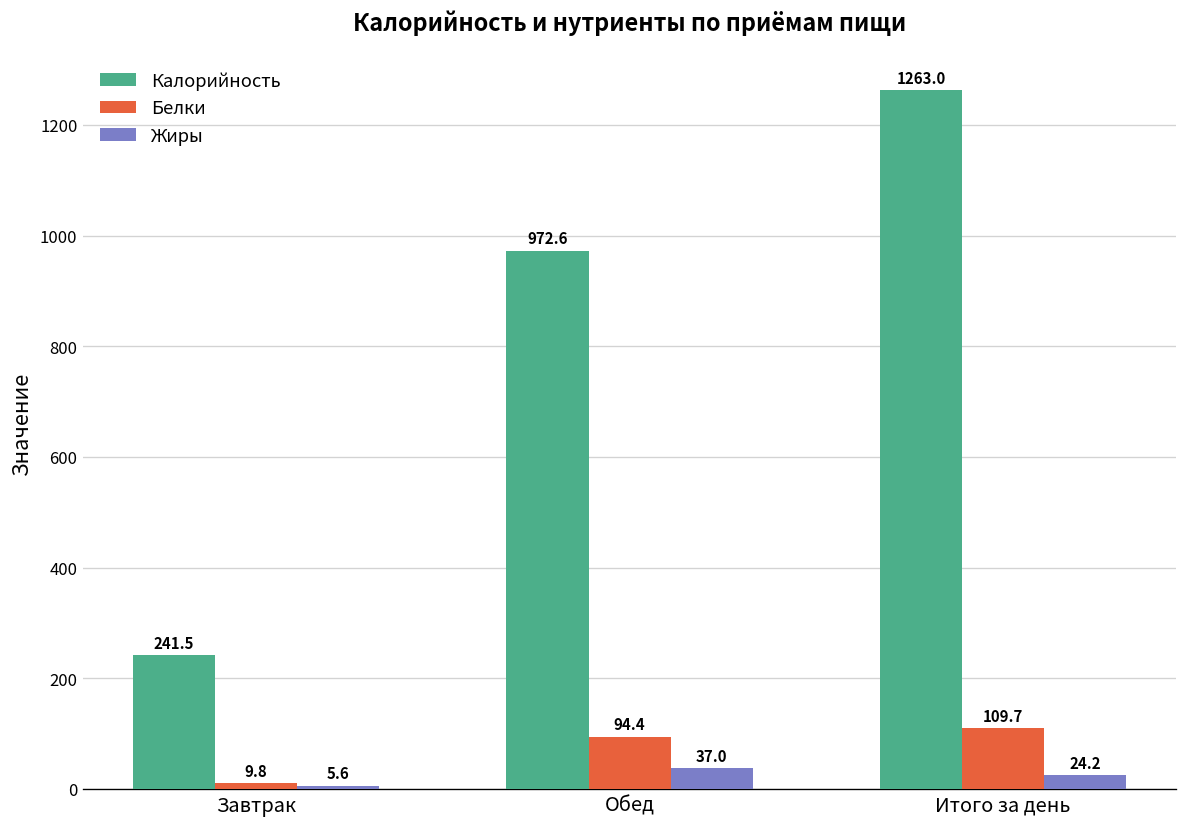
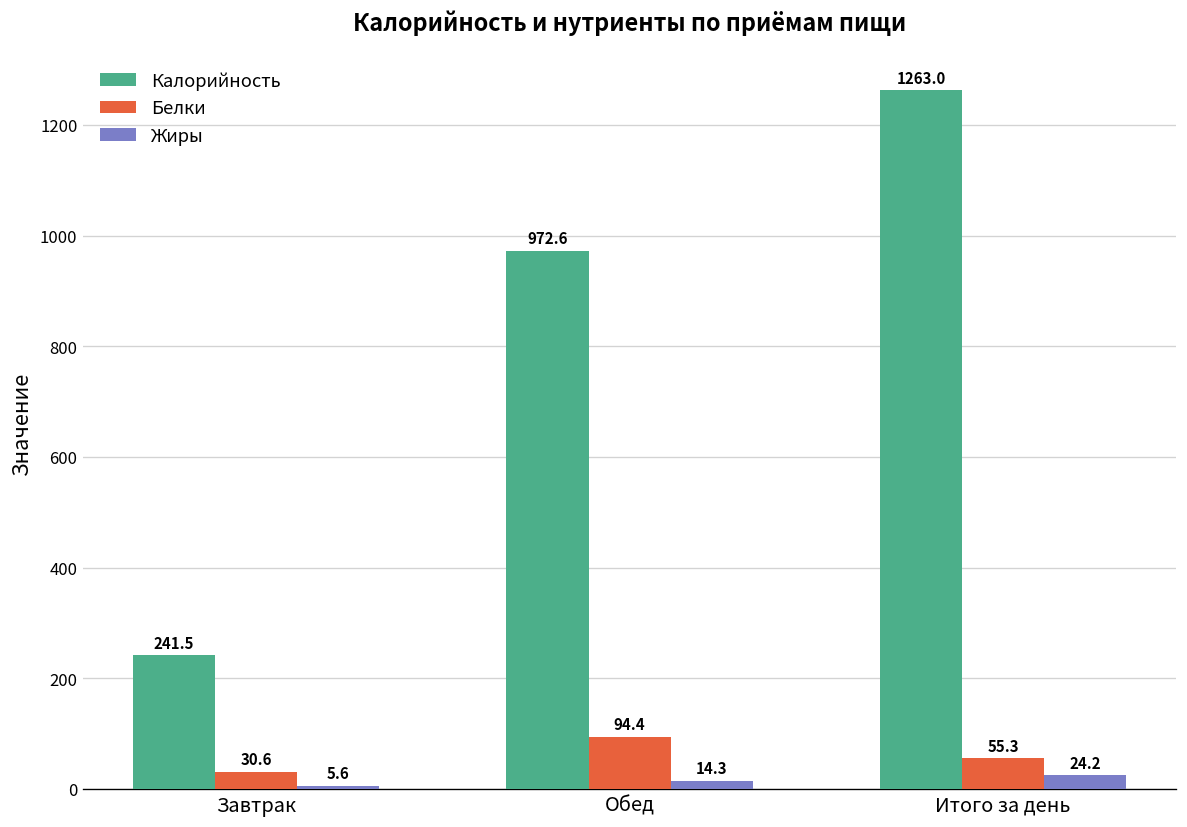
  {
    "Калорийность": {
      "Завтрак": 241.5,
      "Обед": 972.6,
      "Итого за день": 1263.0
    },
    "Белки": {
-     "Завтрак": 9.8,
+     "Завтрак": 30.6,
      "Обед": 94.4,
-     "Итого за день": 109.7
+     "Итого за день": 55.3
    },
    "Жиры": {
      "Завтрак": 5.6,
-     "Обед": 37.0,
+     "Обед": 14.3,
      "Итого за день": 24.2
    }
  }
